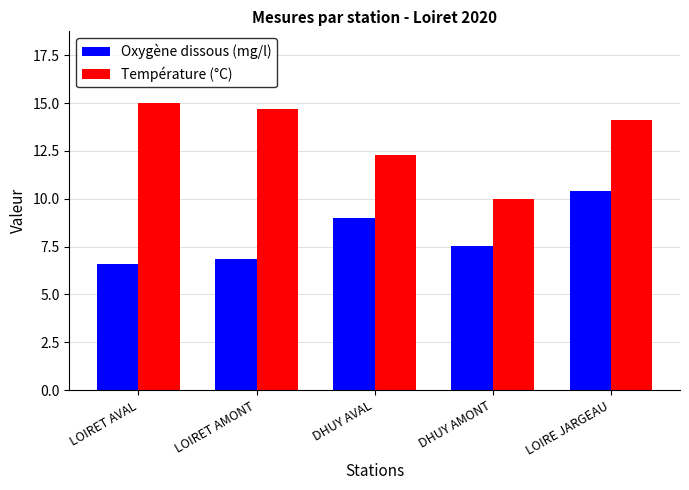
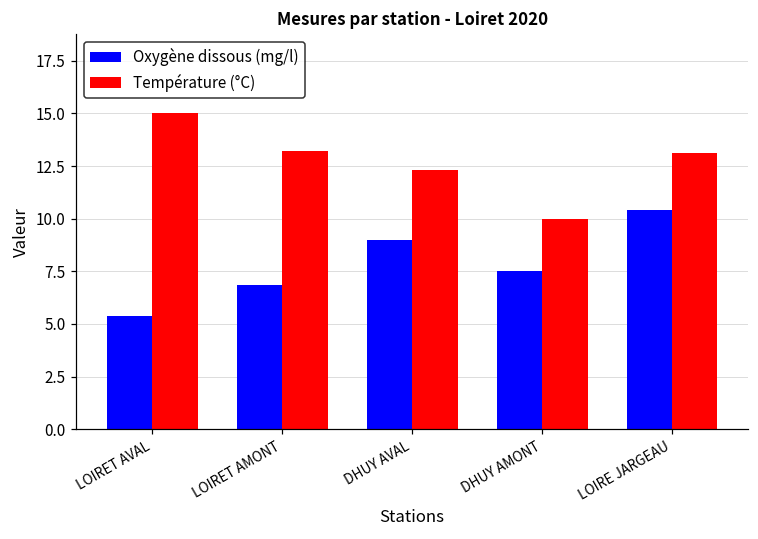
  {
    "Oxygène dissous (mg/l)": {
-     "LOIRET AVAL": 6.6,
+     "LOIRET AVAL": 5.4,
      "LOIRET AMONT": 6.8,
      "DHUY AVAL": 9.0,
      "DHUY AMONT": 7.5,
      "LOIRE JARGEAU": 10.4
    },
    "Température (°C)": {
      "LOIRET AVAL": 15.0,
-     "LOIRET AMONT": 14.7,
+     "LOIRET AMONT": 13.2,
      "DHUY AVAL": 12.3,
      "DHUY AMONT": 10.0,
-     "LOIRE JARGEAU": 14.1
+     "LOIRE JARGEAU": 13.1
    }
  }
